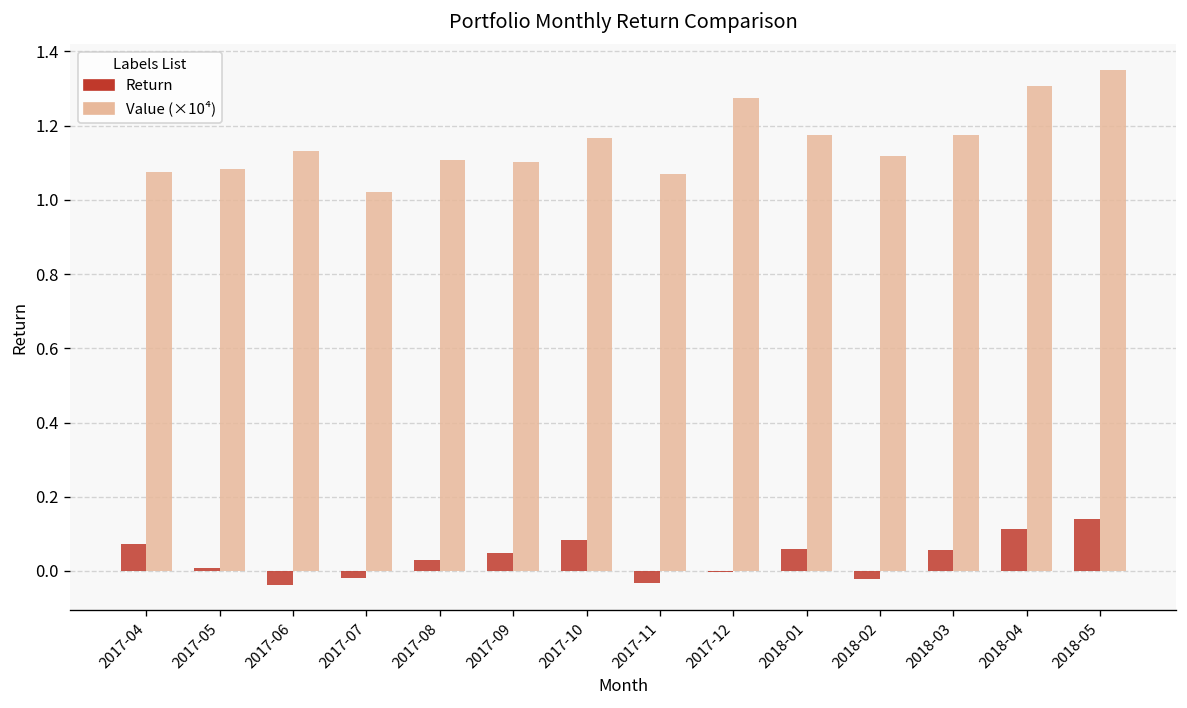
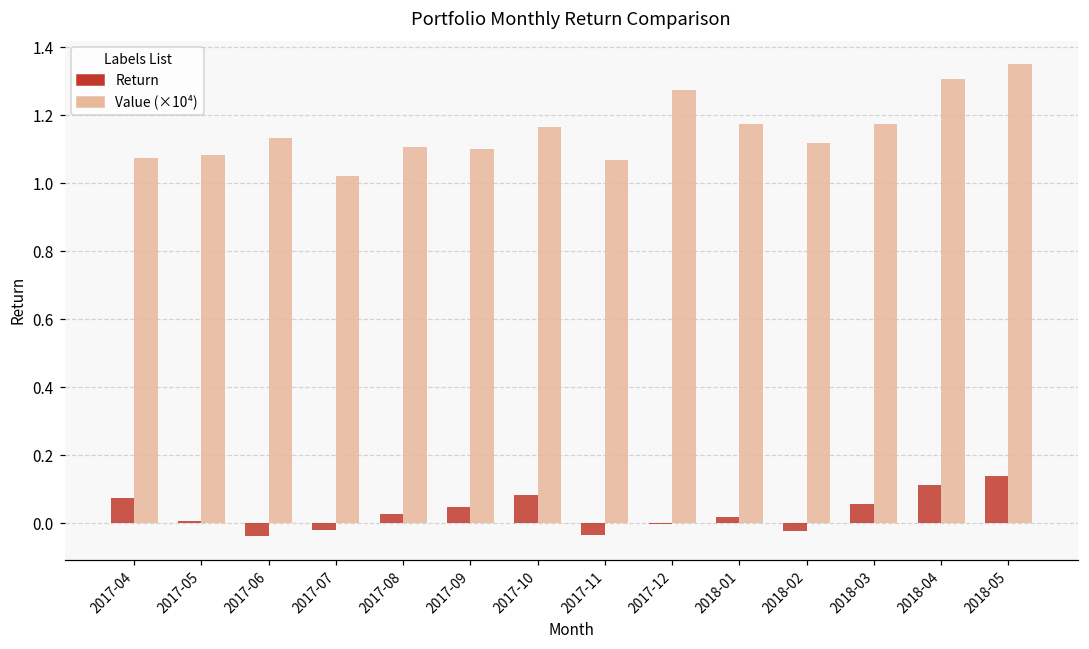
  {
    "Return": {
      "2017-04": 0.07,
      "2017-06": -0.04,
      "2017-07": -0.02,
      "2017-08": 0.03,
      "2017-09": 0.05,
      "2017-10": 0.08,
      "2017-11": -0.03,
-     "2018-01": 0.06,
+     "2018-01": 0.02,
      "2018-02": -0.02,
      "2018-03": 0.06,
      "2018-04": 0.11,
      "2018-05": 0.14
    },
    "Value (×10⁴)": {
      "2017-04": 1.07,
      "2017-05": 1.08,
      "2017-06": 1.13,
      "2017-07": 1.02,
      "2017-08": 1.11,
      "2017-09": 1.10,
      "2017-10": 1.17,
      "2017-11": 1.07,
      "2017-12": 1.27,
      "2018-01": 1.17,
      "2018-02": 1.12,
      "2018-03": 1.17,
      "2018-04": 1.31,
      "2018-05": 1.35
    }
  }
